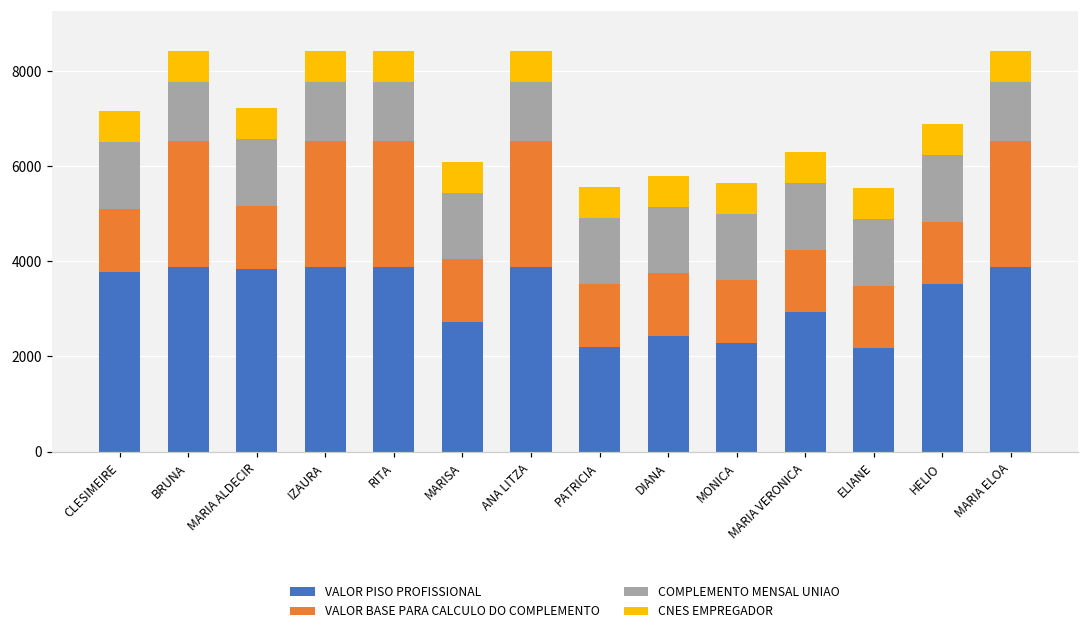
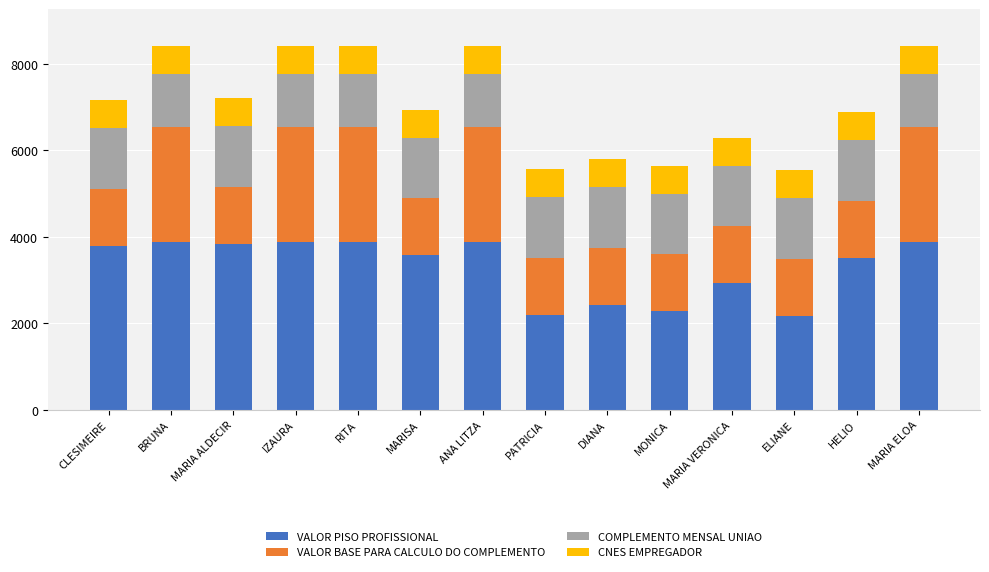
  {
    "VALOR PISO PROFISSIONAL": {
      "CLESIMEIRE": 3800,
      "BRUNA": 3900,
      "MARIA ALDECIR": 3800,
      "IZAURA": 3900,
      "RITA": 3900,
-     "MARISA": 2700,
+     "MARISA": 3600,
      "ANA LITZA": 3900,
      "PATRICIA": 2200,
      "DIANA": 2400,
      "MONICA": 2300,
      "MARIA VERONICA": 2900,
      "ELIANE": 2200,
      "HELIO": 3500,
      "MARIA ELOA": 3900
    },
    "VALOR BASE PARA CALCULO DO COMPLEMENTO": {
      "CLESIMEIRE": 1300,
      "BRUNA": 2700,
      "MARIA ALDECIR": 1300,
      "IZAURA": 2700,
      "RITA": 2700,
      "MARISA": 1300,
      "ANA LITZA": 2700,
      "PATRICIA": 1300,
      "DIANA": 1300,
      "MONICA": 1300,
      "MARIA VERONICA": 1300,
      "ELIANE": 1300,
      "HELIO": 1300,
      "MARIA ELOA": 2700
    },
    "COMPLEMENTO MENSAL UNIAO": {
      "CLESIMEIRE": 1400,
      "BRUNA": 1200,
      "MARIA ALDECIR": 1400,
      "IZAURA": 1200,
      "RITA": 1200,
      "MARISA": 1400,
      "ANA LITZA": 1200,
      "PATRICIA": 1400,
      "DIANA": 1400,
      "MONICA": 1400,
      "MARIA VERONICA": 1400,
      "ELIANE": 1400,
      "HELIO": 1400,
      "MARIA ELOA": 1200
    },
    "CNES EMPREGADOR": {
      "CLESIMEIRE": 600,
      "BRUNA": 600,
      "MARIA ALDECIR": 600,
      "IZAURA": 600,
      "RITA": 600,
      "MARISA": 600,
      "ANA LITZA": 600,
      "PATRICIA": 600,
      "DIANA": 600,
      "MONICA": 600,
      "MARIA VERONICA": 600,
      "ELIANE": 600,
      "HELIO": 600,
      "MARIA ELOA": 600
    }
  }
